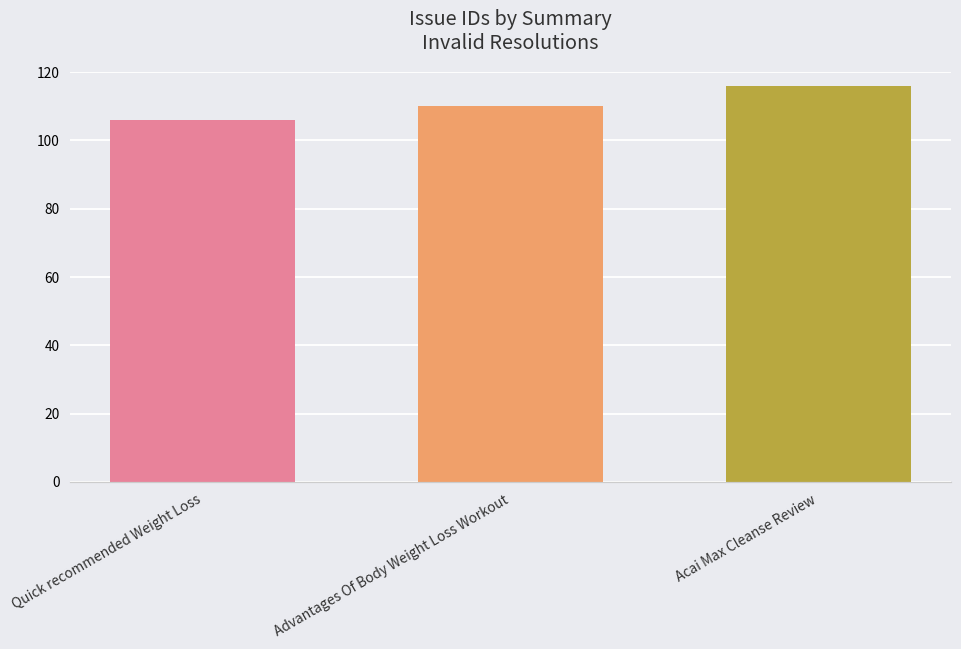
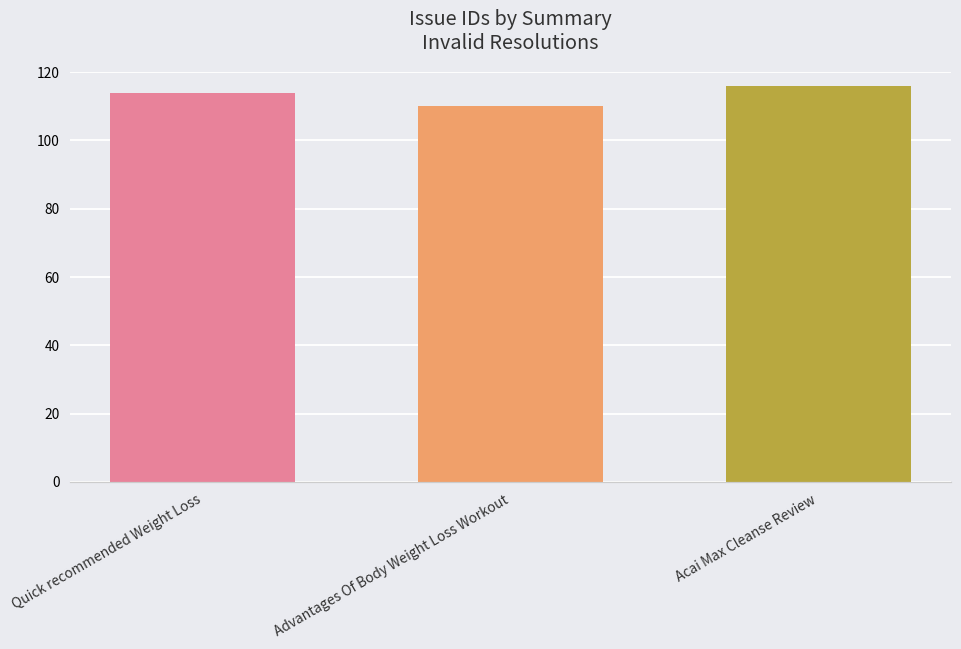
  {
-   "Quick recommended Weight Loss": 106,
+   "Quick recommended Weight Loss": 114,
    "Advantages Of Body Weight Loss Workout": 110,
    "Acai Max Cleanse Review": 116
  }
